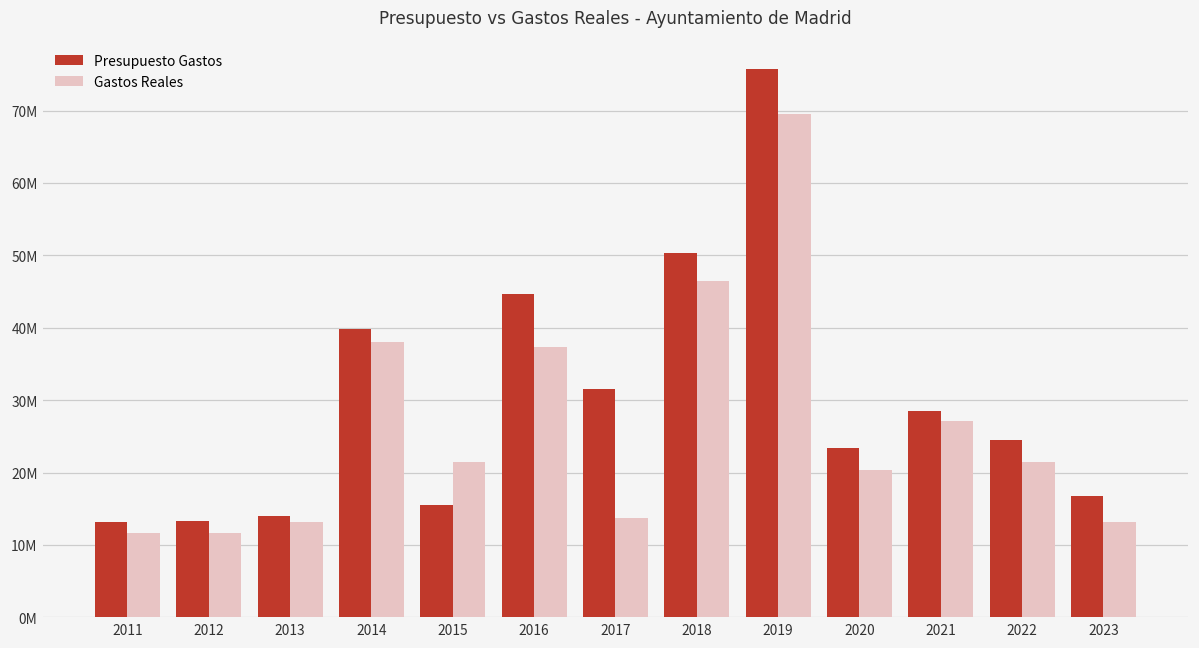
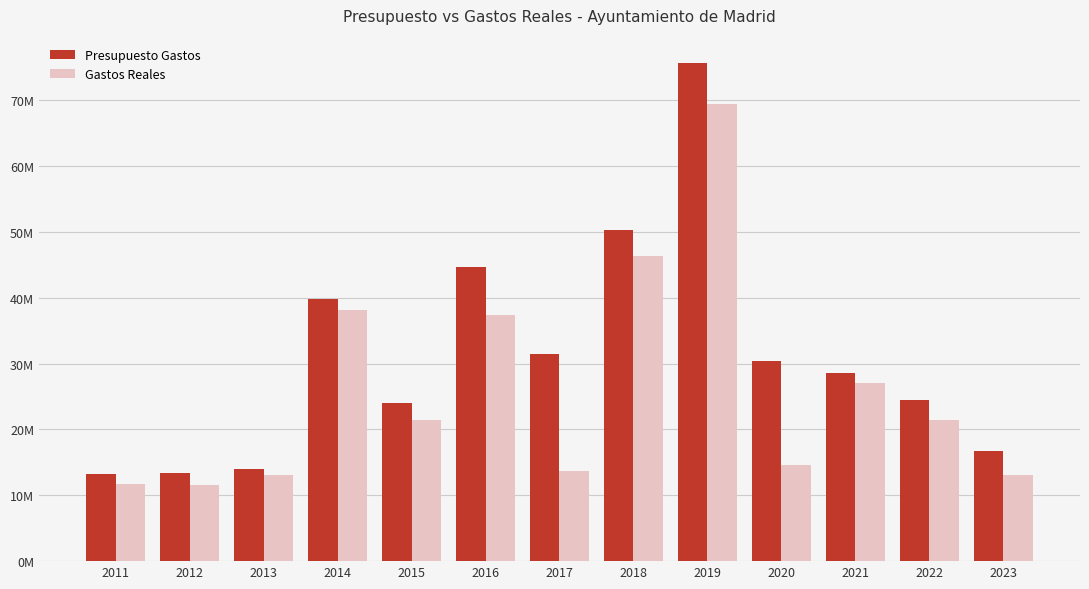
  {
    "Presupuesto Gastos": {
      "2011": 13000000,
      "2012": 13000000,
      "2013": 14000000,
      "2014": 40000000,
-     "2015": 16000000,
+     "2015": 24000000,
      "2016": 45000000,
      "2017": 32000000,
      "2018": 50000000,
      "2019": 76000000,
-     "2020": 23000000,
+     "2020": 30000000,
      "2021": 29000000,
      "2022": 24000000,
      "2023": 17000000
    },
    "Gastos Reales": {
      "2011": 12000000,
      "2012": 12000000,
      "2013": 13000000,
      "2014": 38000000,
      "2015": 21000000,
      "2016": 37000000,
      "2017": 14000000,
      "2018": 46000000,
      "2019": 70000000,
-     "2020": 20000000,
+     "2020": 15000000,
      "2021": 27000000,
      "2022": 21000000,
      "2023": 13000000
    }
  }
